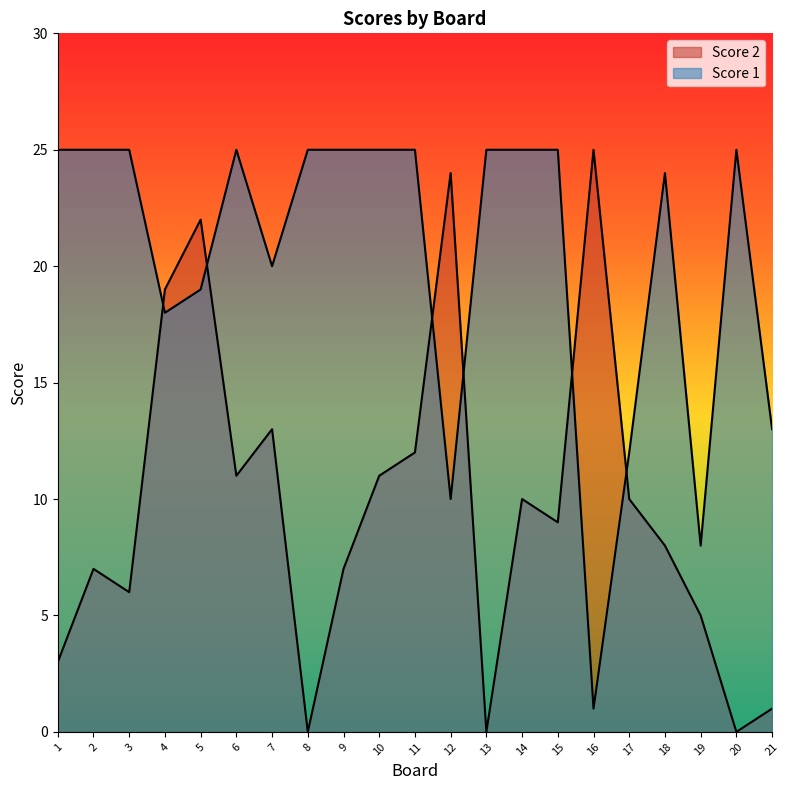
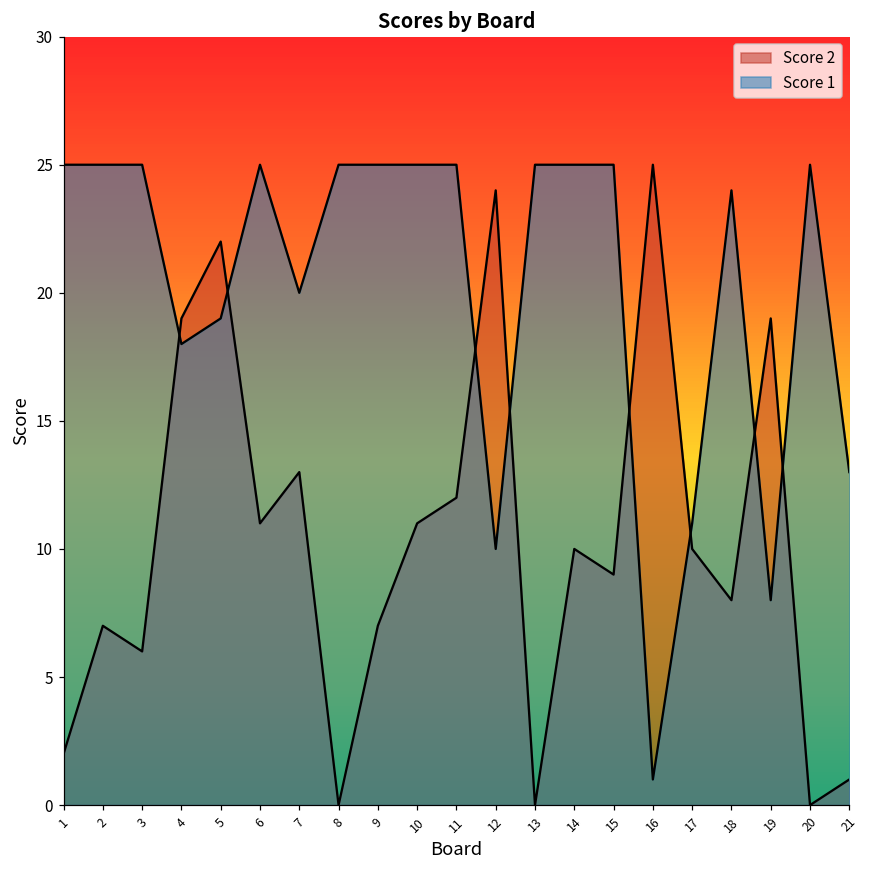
  {
    "Score 2": {
-     "1": 3,
+     "1": 2,
      "2": 7,
      "3": 6,
      "4": 19,
      "5": 22,
      "6": 11,
      "7": 13,
      "8": 0,
      "9": 7,
      "10": 11,
      "11": 12,
      "12": 24,
      "13": 0,
      "14": 10,
      "15": 9,
      "16": 25,
      "17": 10,
      "18": 8,
-     "19": 5,
+     "19": 19,
      "20": 0,
      "21": 1
    },
    "Score 1": {
      "1": 25,
      "2": 25,
      "3": 25,
      "4": 18,
      "5": 19,
      "6": 25,
      "7": 20,
      "8": 25,
      "9": 25,
      "10": 25,
      "11": 25,
      "12": 10,
      "13": 25,
      "14": 25,
      "15": 25,
      "16": 1,
-     "17": 12,
+     "17": 11,
      "18": 24,
      "19": 8,
      "20": 25,
      "21": 13
    }
  }
